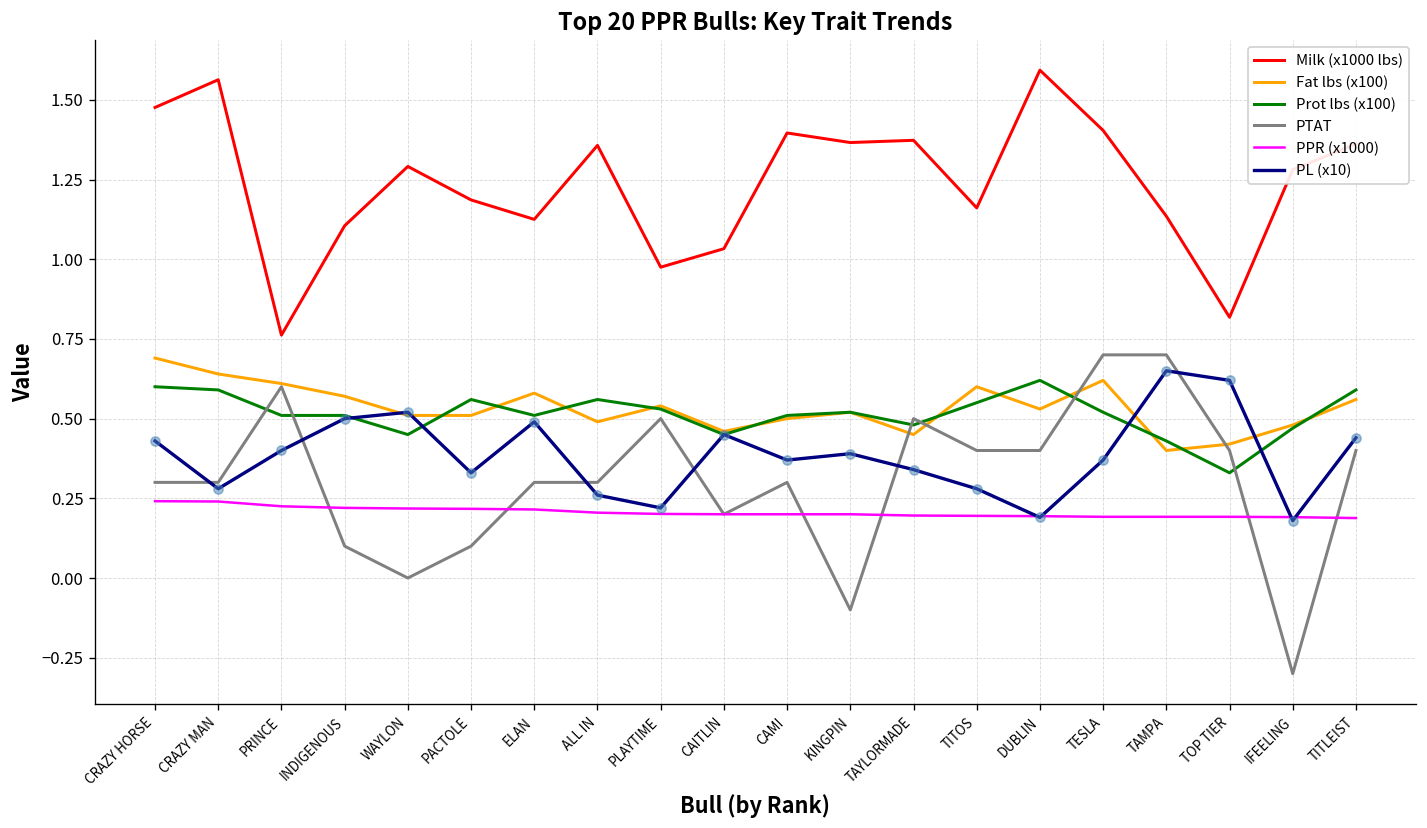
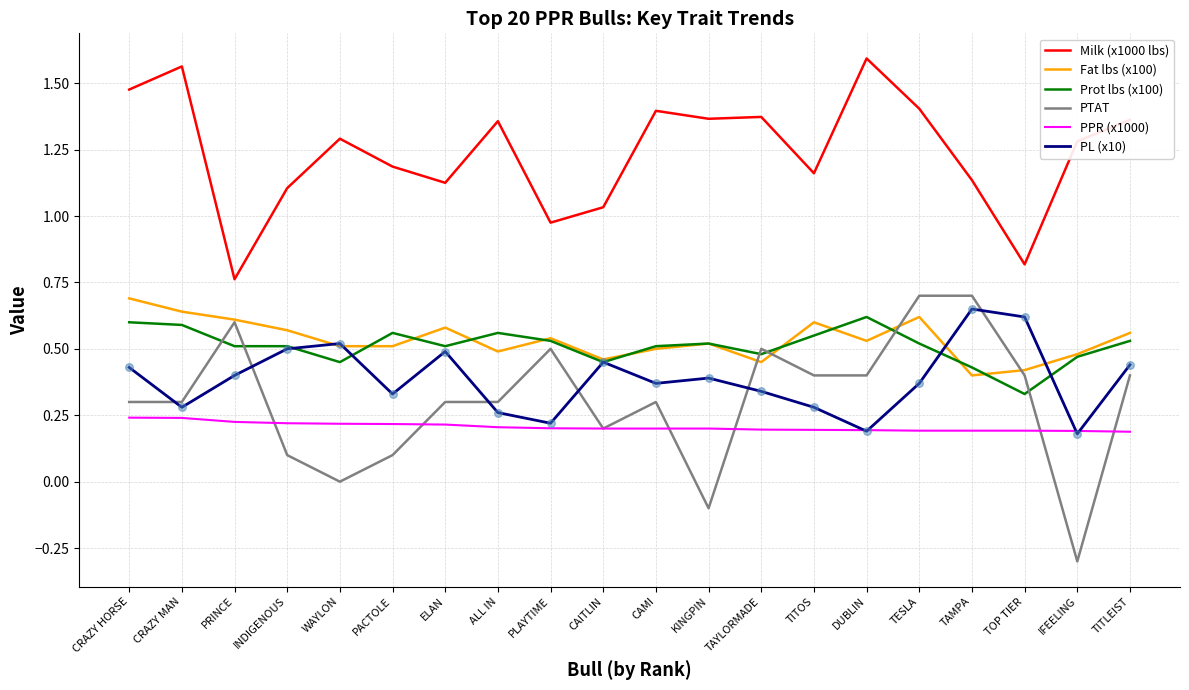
  {
    "Milk (x1000 lbs)": {
      "CRAZY HORSE": 1.48,
      "CRAZY MAN": 1.56,
      "PRINCE": 0.76,
      "INDIGENOUS": 1.11,
      "WAYLON": 1.29,
      "PACTOLE": 1.19,
      "ELAN": 1.13,
      "ALL IN": 1.36,
      "PLAYTIME": 0.98,
      "CAITLIN": 1.03,
      "CAMI": 1.40,
      "KINGPIN": 1.37,
      "TAYLORMADE": 1.37,
      "TITOS": 1.16,
      "DUBLIN": 1.59,
      "TESLA": 1.40,
      "TAMPA": 1.14,
      "TOP TIER": 0.82
    },
    "Fat lbs (x100)": {
      "CRAZY HORSE": 0.69,
      "CRAZY MAN": 0.64,
      "PRINCE": 0.61,
      "INDIGENOUS": 0.57,
      "WAYLON": 0.51,
      "PACTOLE": 0.51,
      "ELAN": 0.58,
      "ALL IN": 0.49,
      "PLAYTIME": 0.54,
      "CAITLIN": 0.46,
      "CAMI": 0.50,
      "TAYLORMADE": 0.45,
      "TITOS": 0.60,
      "DUBLIN": 0.53,
      "TESLA": 0.62,
      "TAMPA": 0.40,
      "TOP TIER": 0.42,
      "IFEELING": 0.48,
      "TITLEIST": 0.56
    },
    "Prot lbs (x100)": {
      "CRAZY HORSE": 0.60,
      "CRAZY MAN": 0.59,
      "PRINCE": 0.51,
      "INDIGENOUS": 0.51,
      "WAYLON": 0.45,
      "PACTOLE": 0.56,
      "ELAN": 0.51,
      "ALL IN": 0.56,
      "PLAYTIME": 0.53,
      "CAMI": 0.51,
      "TAYLORMADE": 0.48,
      "TITOS": 0.55,
      "DUBLIN": 0.62,
      "TESLA": 0.52,
      "TAMPA": 0.43,
      "TOP TIER": 0.33,
      "IFEELING": 0.47,
-     "TITLEIST": 0.59
+     "TITLEIST": 0.53
    },
    "PTAT": {
      "CRAZY HORSE": 0.30,
      "CRAZY MAN": 0.30,
      "PRINCE": 0.60,
      "INDIGENOUS": 0.10,
      "WAYLON": 0.00,
      "PACTOLE": 0.10,
      "ELAN": 0.30,
      "ALL IN": 0.30,
      "PLAYTIME": 0.50,
      "CAMI": 0.30,
      "KINGPIN": -0.10,
      "TAYLORMADE": 0.50,
      "TITOS": 0.40,
      "DUBLIN": 0.40,
      "TESLA": 0.70,
      "TAMPA": 0.70,
      "TOP TIER": 0.40,
      "IFEELING": -0.30,
      "TITLEIST": 0.40
    },
    "PPR (x1000)": {
      "CRAZY HORSE": 0.24,
      "CRAZY MAN": 0.24,
      "PRINCE": 0.23,
      "INDIGENOUS": 0.22,
      "WAYLON": 0.22,
      "PACTOLE": 0.22,
      "ELAN": 0.22,
      "ALL IN": 0.21,
      "PLAYTIME": 0.20,
      "CAMI": 0.20,
      "KINGPIN": 0.20,
      "TAYLORMADE": 0.20,
      "TITOS": 0.20,
      "TESLA": 0.19,
      "TAMPA": 0.19,
      "TOP TIER": 0.19,
      "IFEELING": 0.19,
      "TITLEIST": 0.19
    },
    "PL (x10)": {
      "CRAZY HORSE": 0.43,
      "CRAZY MAN": 0.28,
      "PRINCE": 0.40,
      "INDIGENOUS": 0.50,
      "WAYLON": 0.52,
      "PACTOLE": 0.33,
      "ELAN": 0.49,
      "ALL IN": 0.26,
      "PLAYTIME": 0.22,
      "CAMI": 0.37,
      "KINGPIN": 0.39,
      "TAYLORMADE": 0.34,
      "TITOS": 0.28,
      "TESLA": 0.37,
      "TAMPA": 0.65,
      "TOP TIER": 0.62,
      "IFEELING": 0.18,
      "TITLEIST": 0.44
    }
  }
